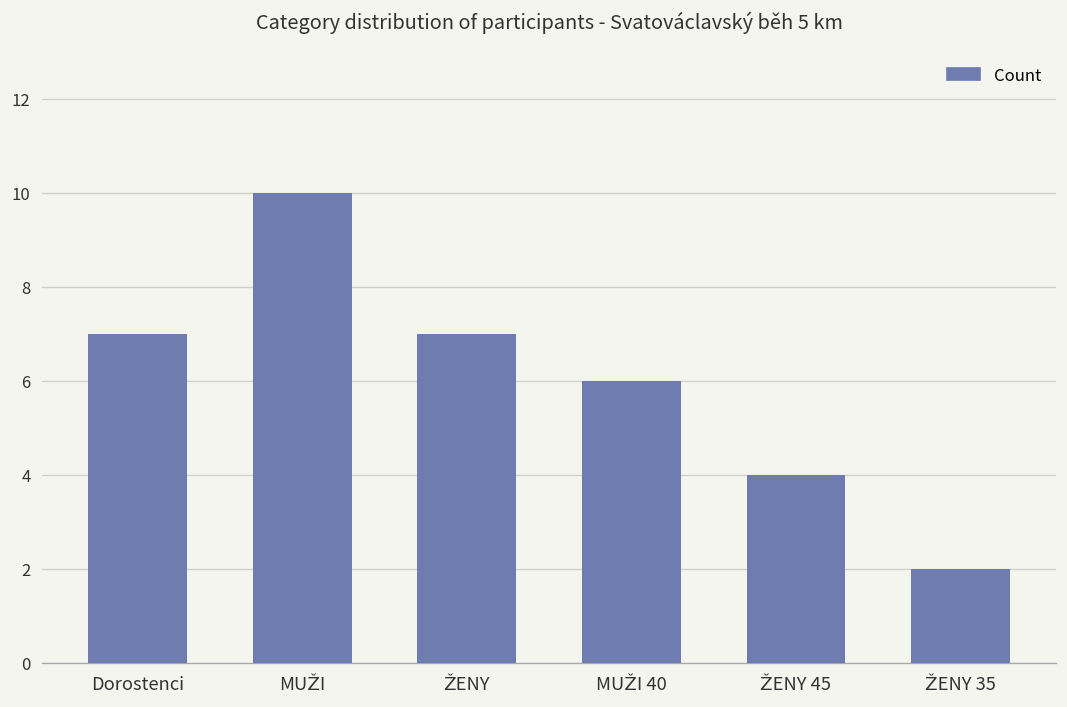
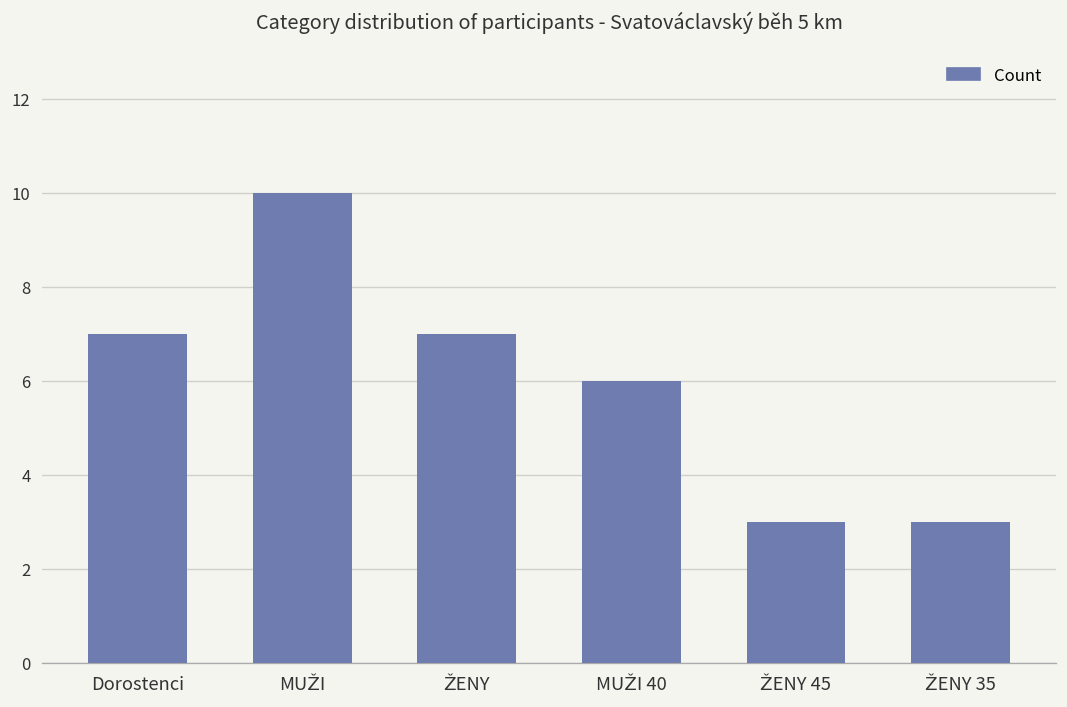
  {
    "Dorostenci": 7,
    "MUŽI": 10,
    "ŽENY": 7,
    "MUŽI 40": 6,
-   "ŽENY 45": 4,
-   "ŽENY 35": 2
+   "ŽENY 45": 3,
+   "ŽENY 35": 3
  }
